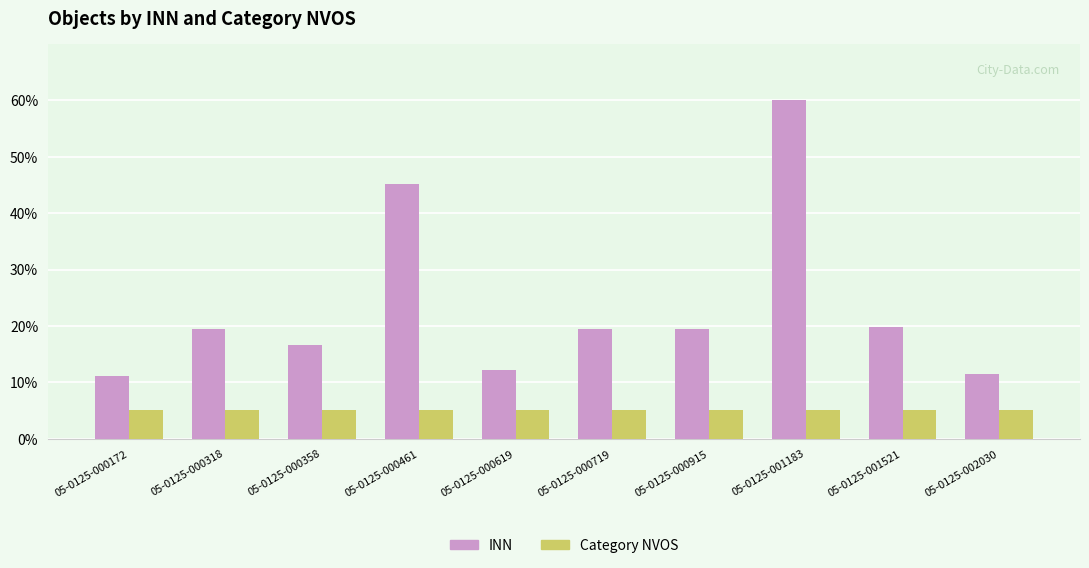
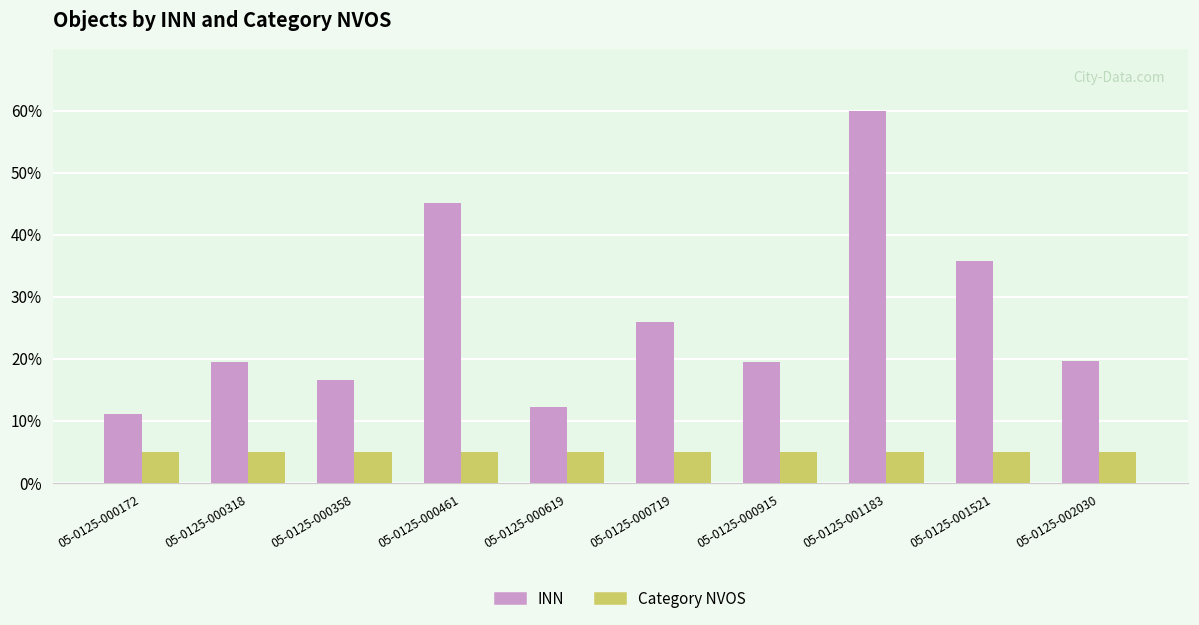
  {
    "INN": {
      "05-0125-000172": "11%",
      "05-0125-000318": "19%",
      "05-0125-000358": "17%",
      "05-0125-000461": "45%",
      "05-0125-000619": "12%",
-     "05-0125-000719": "20%",
+     "05-0125-000719": "26%",
      "05-0125-000915": "19%",
      "05-0125-001183": "60%",
-     "05-0125-001521": "20%",
-     "05-0125-002030": "11%"
+     "05-0125-001521": "36%",
+     "05-0125-002030": "20%"
    },
    "Category NVOS": {
      "05-0125-000172": "5%",
      "05-0125-000318": "5%",
      "05-0125-000358": "5%",
      "05-0125-000461": "5%",
      "05-0125-000619": "5%",
      "05-0125-000719": "5%",
      "05-0125-000915": "5%",
      "05-0125-001183": "5%",
      "05-0125-001521": "5%",
      "05-0125-002030": "5%"
    }
  }
